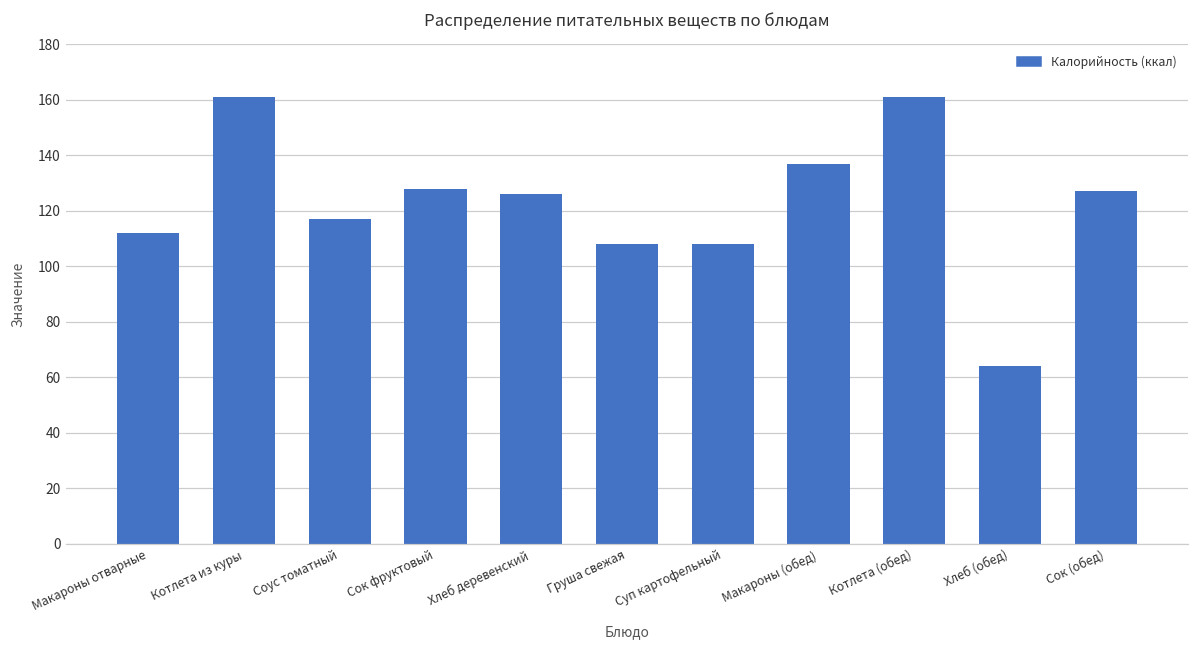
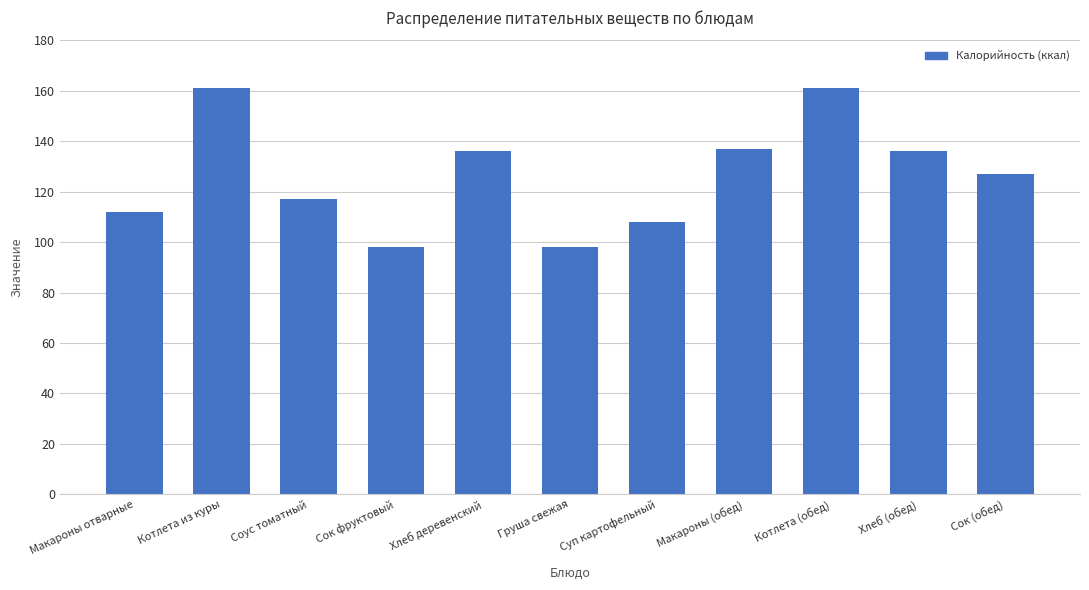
  {
    "Макароны отварные": 112,
    "Котлета из куры": 161,
    "Соус томатный": 117,
-   "Сок фруктовый": 128,
-   "Хлеб деревенский": 126,
-   "Груша свежая": 108,
+   "Сок фруктовый": 98,
+   "Хлеб деревенский": 136,
+   "Груша свежая": 98,
    "Суп картофельный": 108,
    "Макароны (обед)": 137,
    "Котлета (обед)": 161,
-   "Хлеб (обед)": 64,
+   "Хлеб (обед)": 136,
    "Сок (обед)": 127
  }
